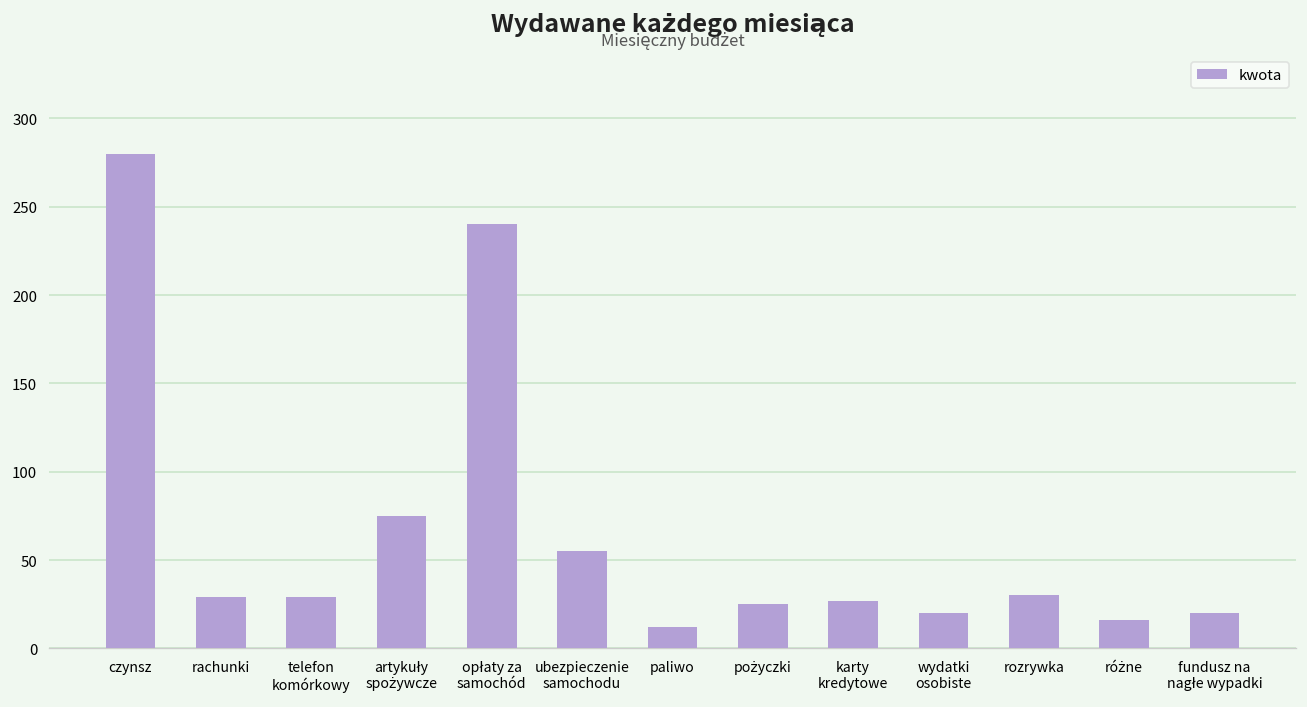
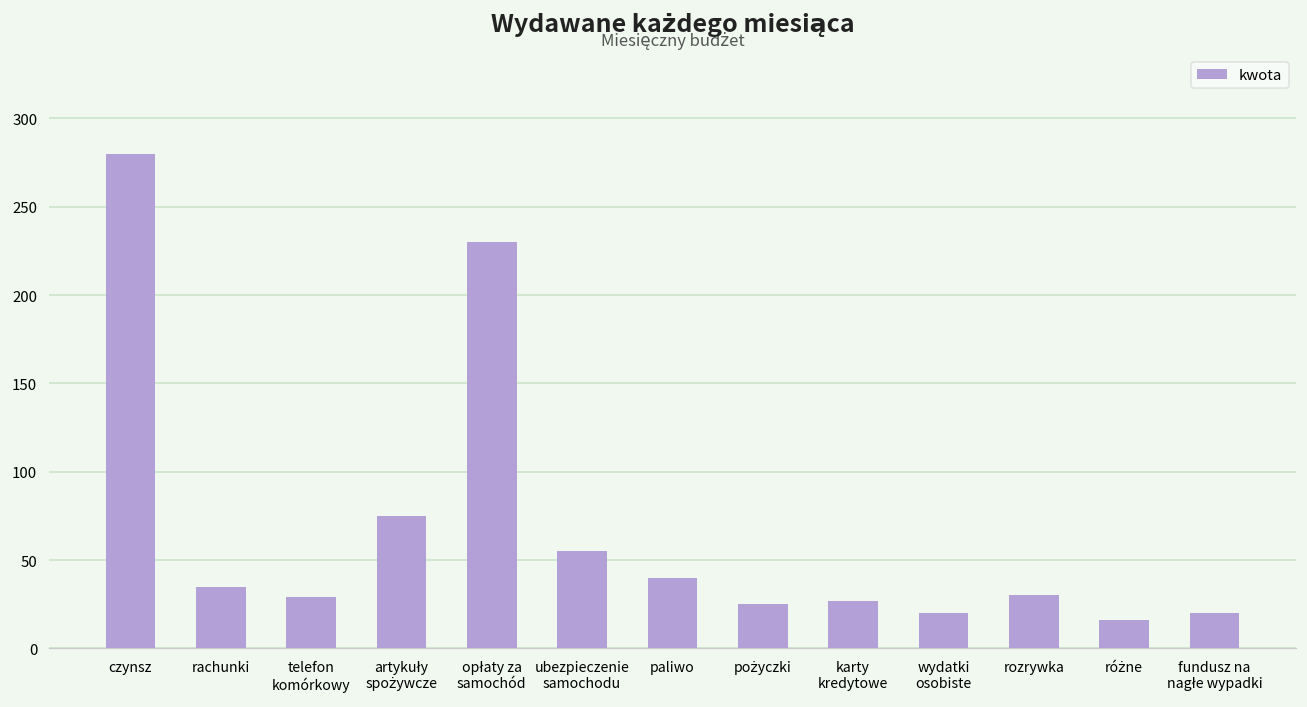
  {
    "czynsz": 280,
-   "rachunki": 29,
+   "rachunki": 35,
    "telefon komórkowy": 29,
    "artykuły spożywcze": 75,
-   "opłaty za samochód": 240,
+   "opłaty za samochód": 230,
    "ubezpieczenie samochodu": 55,
-   "paliwo": 12,
+   "paliwo": 40,
    "pożyczki": 25,
    "karty kredytowe": 27,
    "wydatki osobiste": 20,
    "rozrywka": 30,
    "różne": 16,
    "fundusz na nagłe wypadki": 20
  }
